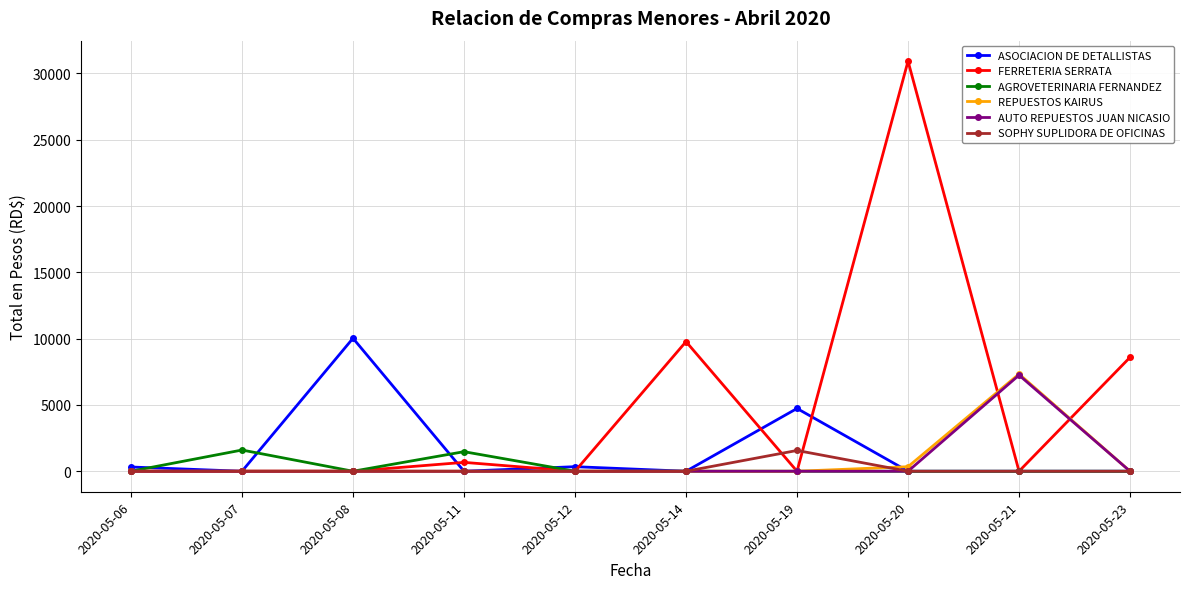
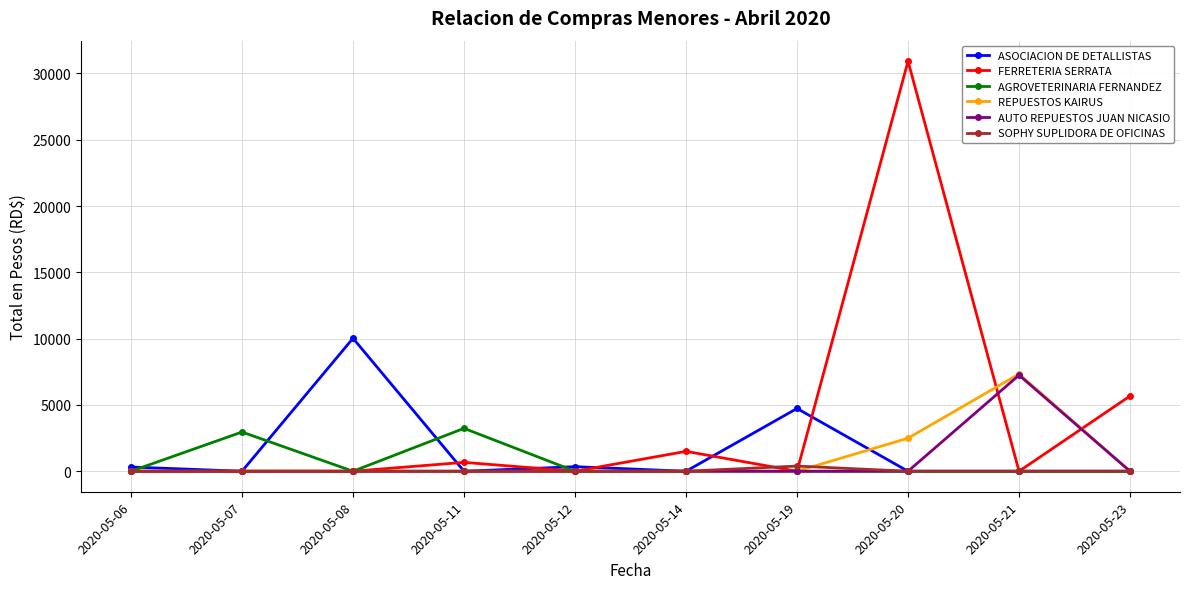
  {
    "ASOCIACION DE DETALLISTAS": {
      "2020-05-06": 300,
      "2020-05-08": 10000,
      "2020-05-12": 300,
      "2020-05-19": 4700
    },
    "FERRETERIA SERRATA": {
      "2020-05-11": 700,
-     "2020-05-14": 9800,
+     "2020-05-14": 1500,
      "2020-05-20": 30900,
-     "2020-05-23": 8600
+     "2020-05-23": 5700
    },
    "AGROVETERINARIA FERNANDEZ": {
-     "2020-05-07": 1600,
-     "2020-05-11": 1500
+     "2020-05-07": 3000,
+     "2020-05-11": 3200
    },
    "REPUESTOS KAIRUS": {
-     "2020-05-20": 300
+     "2020-05-20": 2500
    },
    "SOPHY SUPLIDORA DE OFICINAS": {
-     "2020-05-19": 1600
+     "2020-05-19": 400
    }
  }
